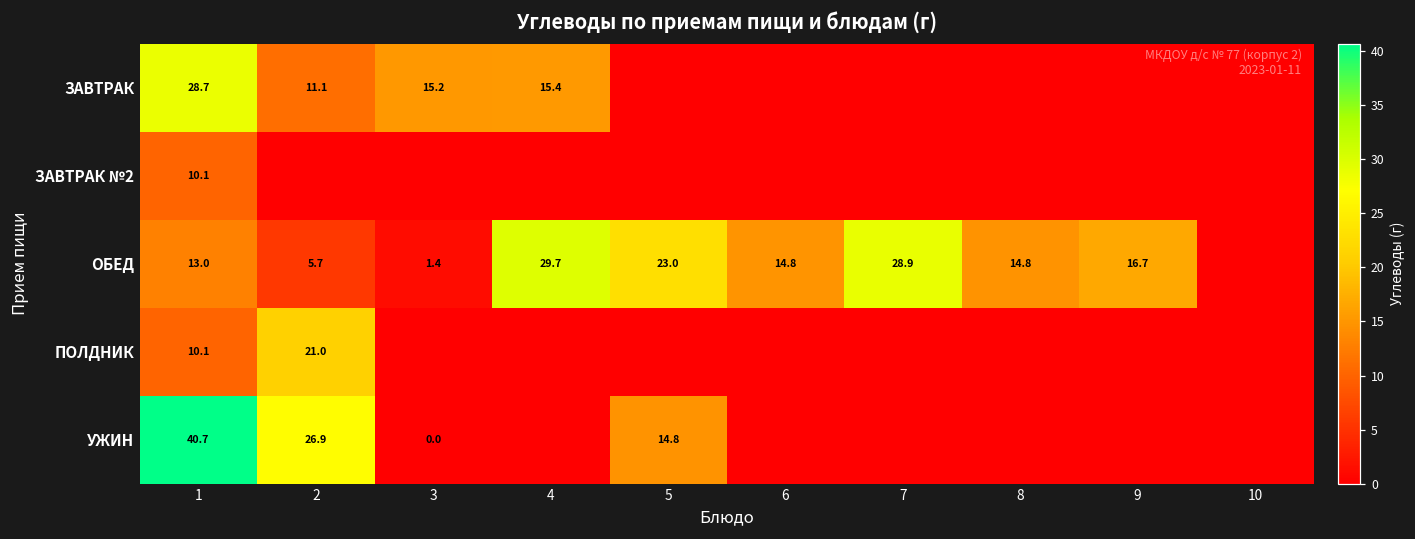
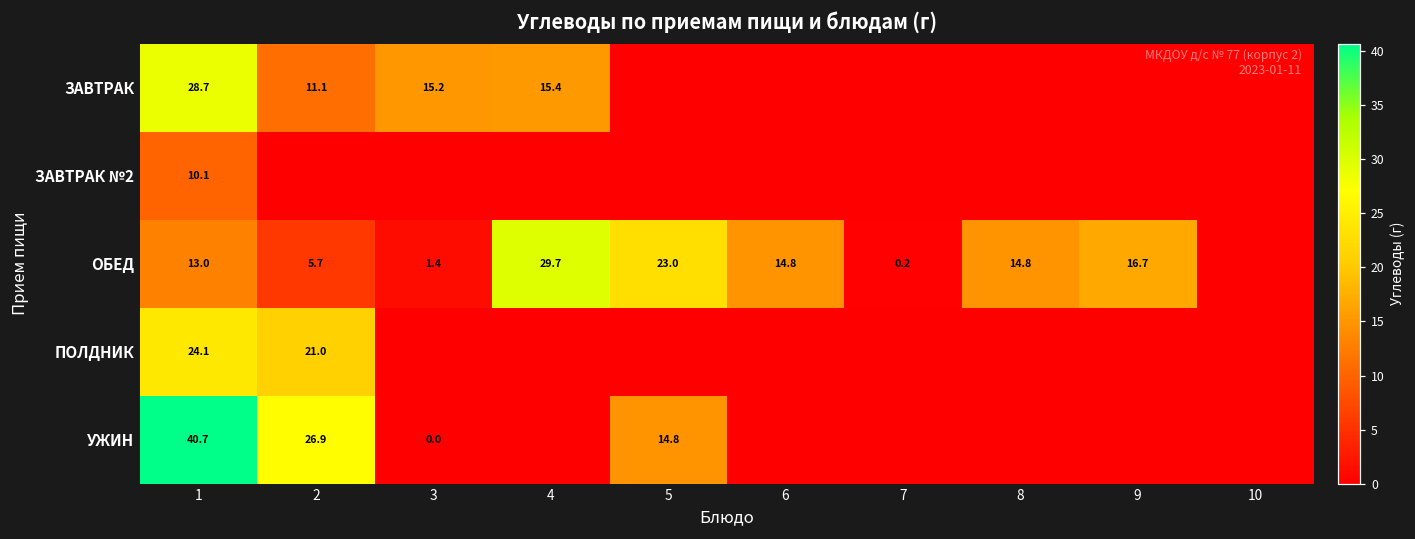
  {
    "ЗАВТРАК": {
      "1": 28.7,
      "2": 11.1,
      "3": 15.2,
      "4": 15.4
    },
    "ЗАВТРАК №2": {
      "1": 10.1
    },
    "ОБЕД": {
      "1": 13.0,
      "2": 5.7,
      "3": 1.4,
      "4": 29.7,
      "5": 23.0,
      "6": 14.8,
-     "7": 28.9,
+     "7": 0.2,
      "8": 14.8,
      "9": 16.7
    },
    "ПОЛДНИК": {
-     "1": 10.1,
+     "1": 24.1,
      "2": 21.0
    },
    "УЖИН": {
      "1": 40.7,
      "2": 26.9,
      "3": 0.0,
      "5": 14.8
    }
  }
